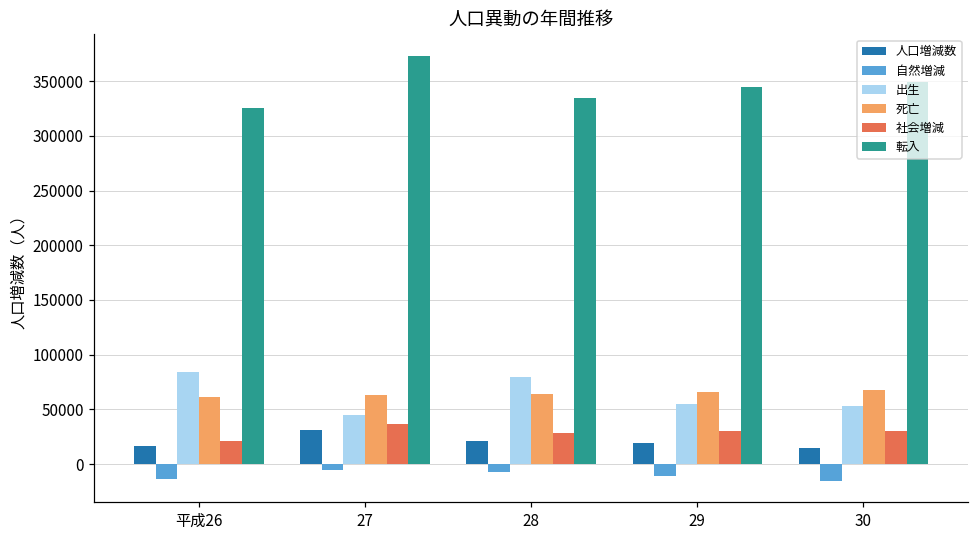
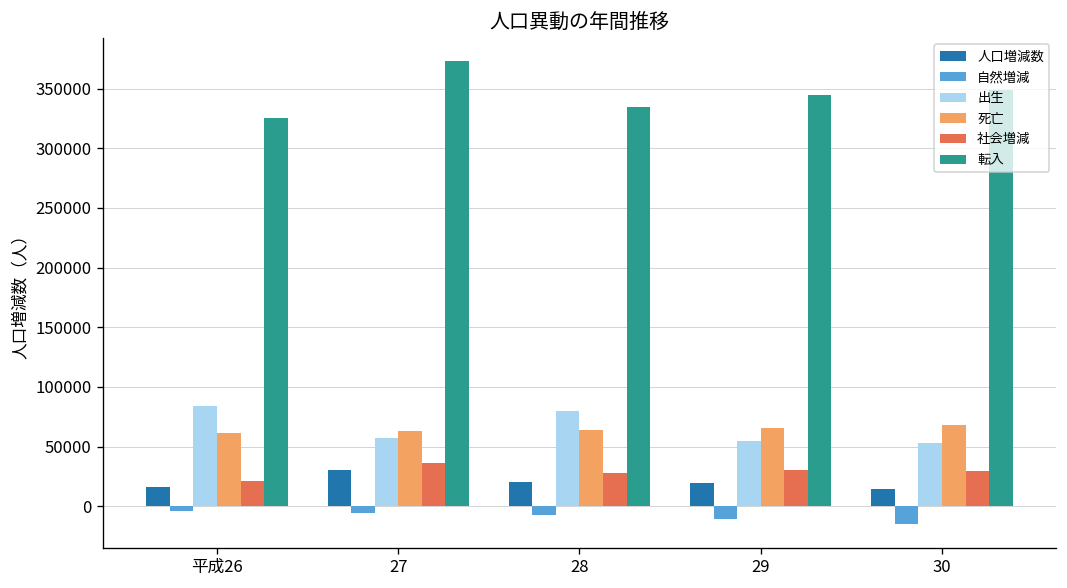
  {
    "自然増減": {
-     "平成26": -10000,
+     "平成26": 0,
      "27": -10000,
      "28": -10000,
      "29": -10000,
      "30": -20000
    },
    "出生": {
      "平成26": 80000,
-     "27": 40000,
+     "27": 60000,
      "28": 80000,
      "29": 50000,
      "30": 50000
    }
  }
